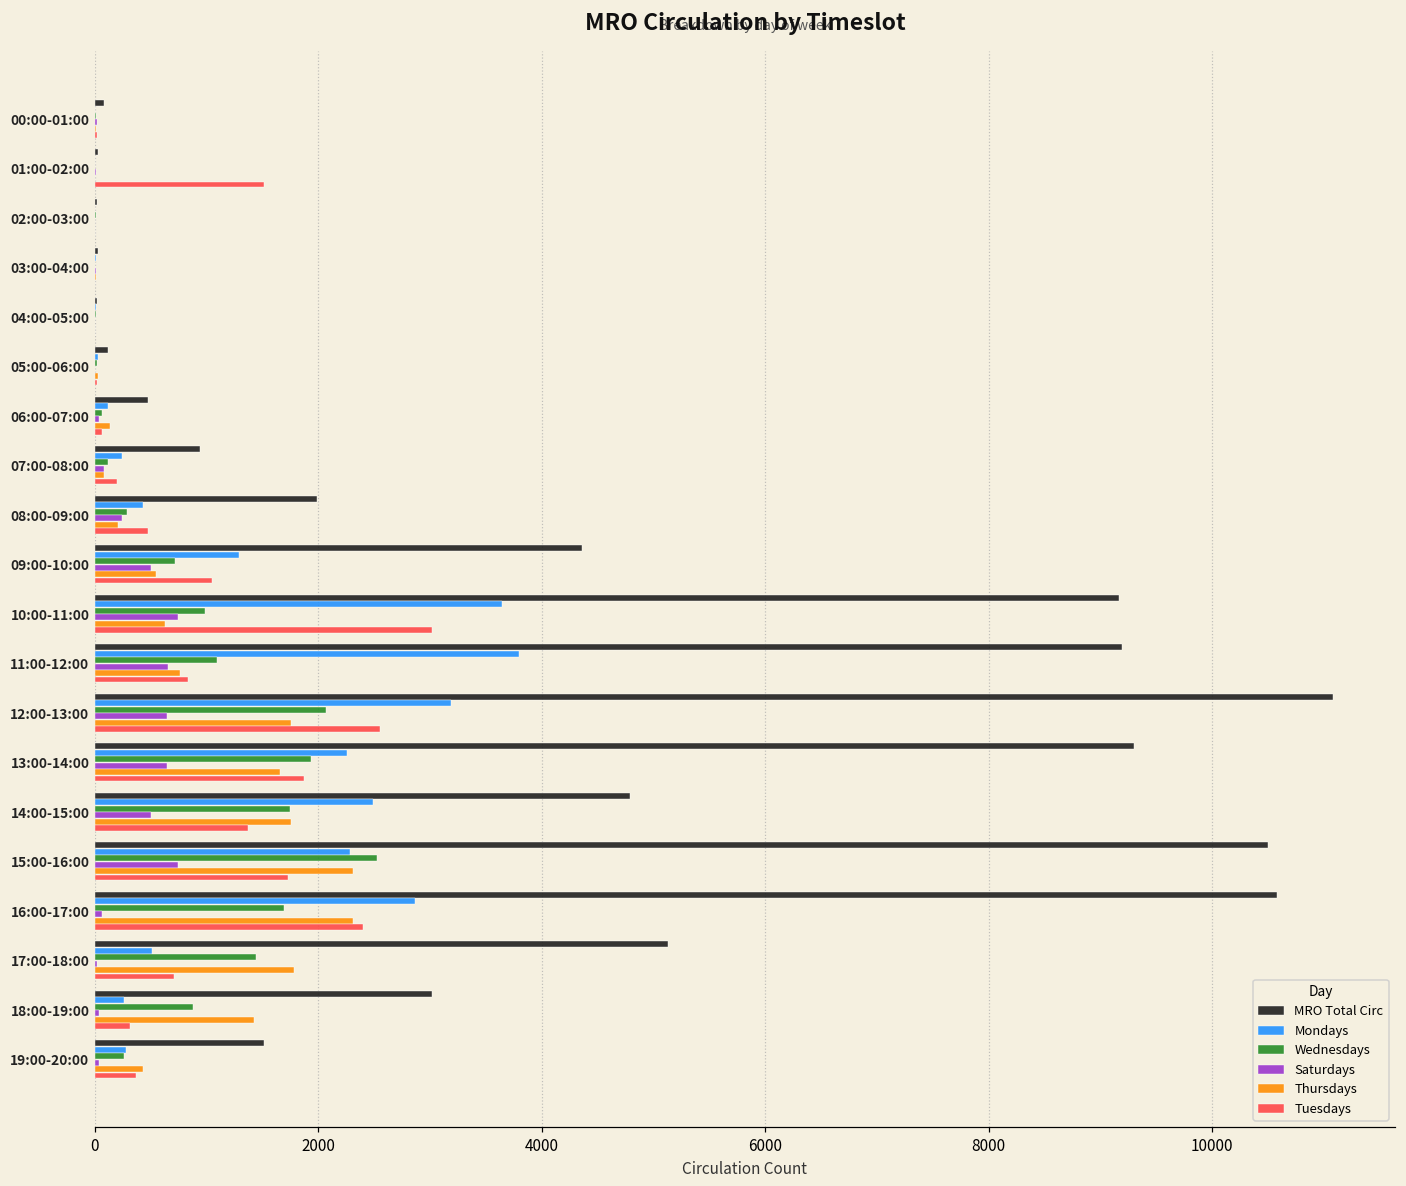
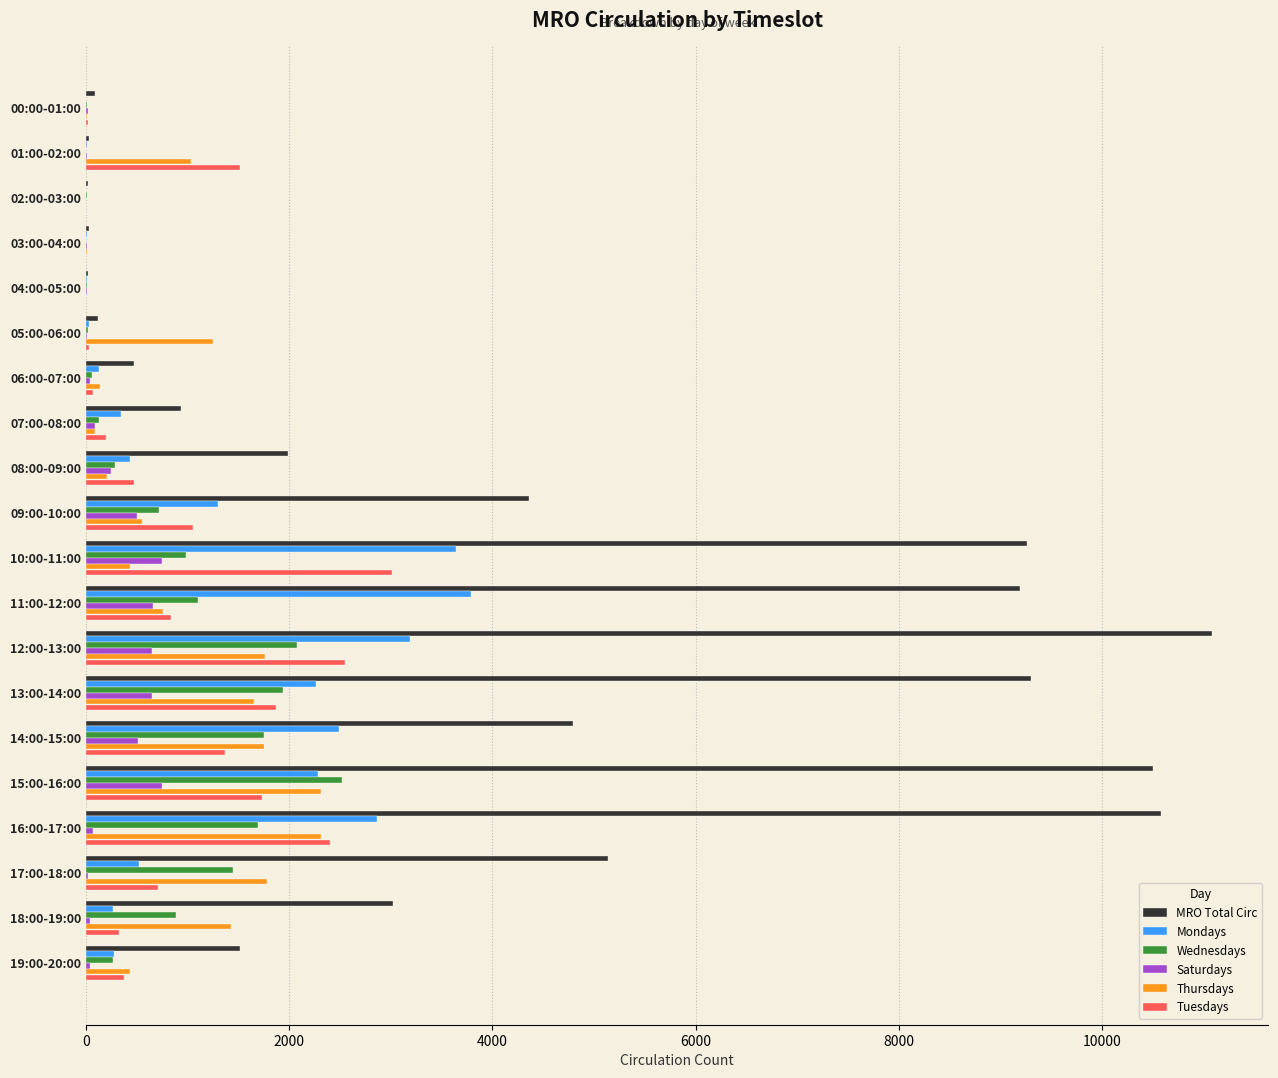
  {
    "MRO Total Circ": {
      "00:00-01:00": 90,
      "01:00-02:00": 30,
      "03:00-04:00": 30,
      "05:00-06:00": 120,
      "06:00-07:00": 480,
      "07:00-08:00": 940,
      "08:00-09:00": 1990,
      "09:00-10:00": 4360,
-     "10:00-11:00": 9170,
+     "10:00-11:00": 9260,
      "11:00-12:00": 9190,
      "12:00-13:00": 11090,
      "13:00-14:00": 9300,
      "14:00-15:00": 4790,
      "15:00-16:00": 10500,
      "16:00-17:00": 10580,
      "17:00-18:00": 5130,
      "18:00-19:00": 3020,
      "19:00-20:00": 1520
    },
    "Mondays": {
      "05:00-06:00": 30,
      "06:00-07:00": 120,
-     "07:00-08:00": 240,
+     "07:00-08:00": 340,
      "08:00-09:00": 440,
      "09:00-10:00": 1290,
      "10:00-11:00": 3640,
      "11:00-12:00": 3790,
      "12:00-13:00": 3190,
      "13:00-14:00": 2260,
      "14:00-15:00": 2490,
      "15:00-16:00": 2280,
      "16:00-17:00": 2870,
      "17:00-18:00": 520,
      "18:00-19:00": 260,
      "19:00-20:00": 280
    },
    "Wednesdays": {
      "06:00-07:00": 60,
      "07:00-08:00": 120,
      "08:00-09:00": 290,
      "09:00-10:00": 720,
      "10:00-11:00": 980,
      "11:00-12:00": 1100,
      "12:00-13:00": 2070,
      "13:00-14:00": 1940,
      "14:00-15:00": 1750,
      "15:00-16:00": 2520,
      "16:00-17:00": 1690,
      "17:00-18:00": 1450,
      "18:00-19:00": 880,
      "19:00-20:00": 270
    },
    "Saturdays": {
      "06:00-07:00": 40,
      "07:00-08:00": 90,
      "08:00-09:00": 250,
      "09:00-10:00": 500,
      "10:00-11:00": 740,
      "11:00-12:00": 660,
      "12:00-13:00": 650,
      "13:00-14:00": 650,
      "14:00-15:00": 510,
      "15:00-16:00": 750,
      "16:00-17:00": 70,
      "18:00-19:00": 40,
      "19:00-20:00": 40
    },
    "Thursdays": {
-     "01:00-02:00": 0,
-     "05:00-06:00": 30,
+     "01:00-02:00": 1040,
+     "05:00-06:00": 1250,
      "06:00-07:00": 140,
      "07:00-08:00": 90,
      "08:00-09:00": 200,
      "09:00-10:00": 550,
-     "10:00-11:00": 630,
+     "10:00-11:00": 430,
      "11:00-12:00": 760,
      "12:00-13:00": 1760,
      "13:00-14:00": 1660,
      "14:00-15:00": 1750,
      "15:00-16:00": 2320,
      "16:00-17:00": 2320,
      "17:00-18:00": 1790,
      "18:00-19:00": 1420,
      "19:00-20:00": 430
    },
    "Tuesdays": {
      "01:00-02:00": 1510,
      "02:00-03:00": 0,
      "04:00-05:00": 0,
      "06:00-07:00": 70,
      "07:00-08:00": 200,
      "08:00-09:00": 480,
      "09:00-10:00": 1050,
      "10:00-11:00": 3020,
      "11:00-12:00": 830,
      "12:00-13:00": 2550,
      "13:00-14:00": 1870,
      "14:00-15:00": 1370,
      "15:00-16:00": 1730,
      "16:00-17:00": 2400,
      "17:00-18:00": 710,
      "18:00-19:00": 320,
      "19:00-20:00": 370
    }
  }
